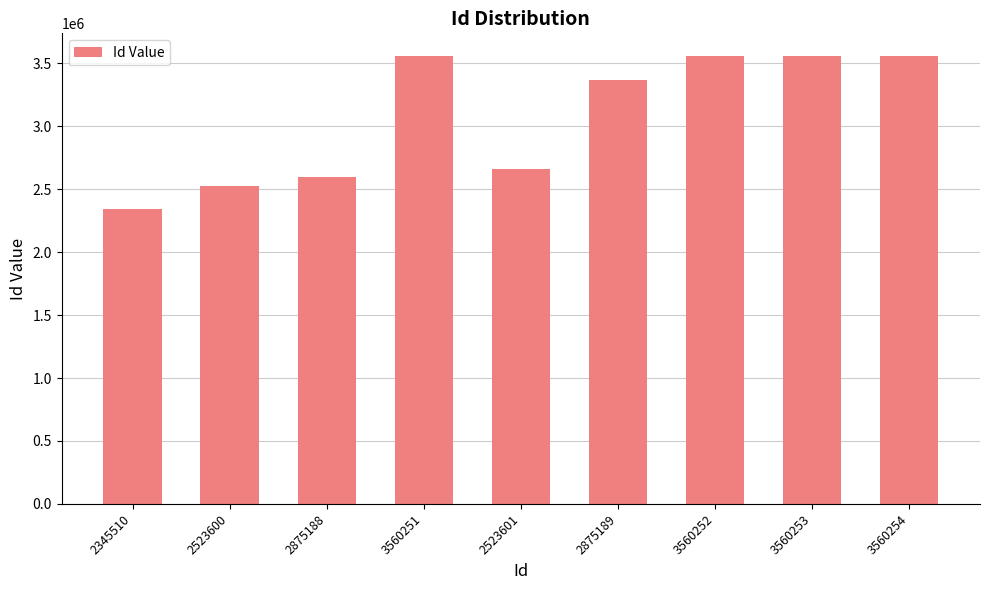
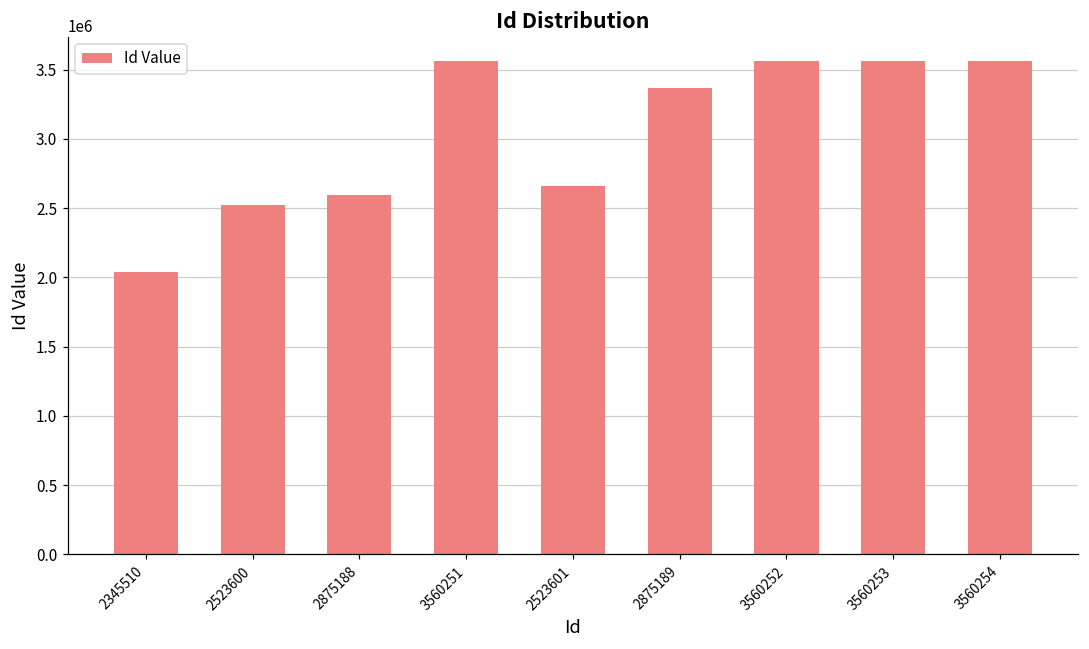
  {
-   "2345510": 2350000,
+   "2345510": 2040000,
    "2523600": 2520000,
    "2875188": 2600000,
    "3560251": 3560000,
    "2523601": 2660000,
    "2875189": 3360000,
    "3560252": 3560000,
    "3560253": 3560000,
    "3560254": 3560000
  }
